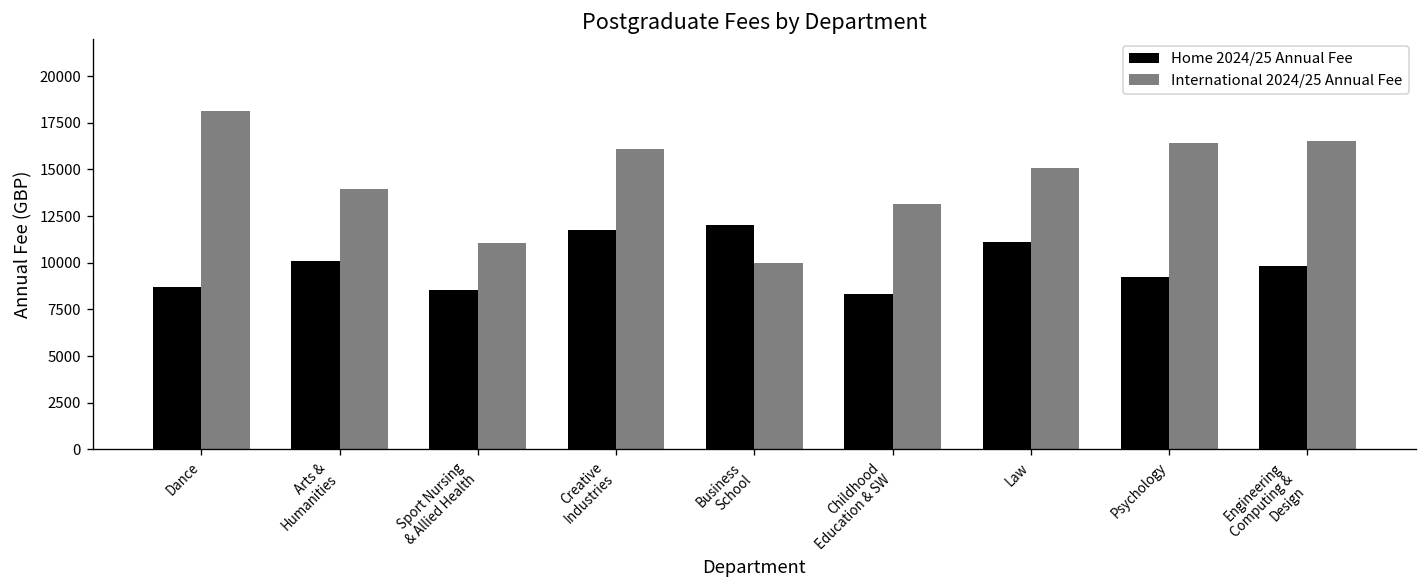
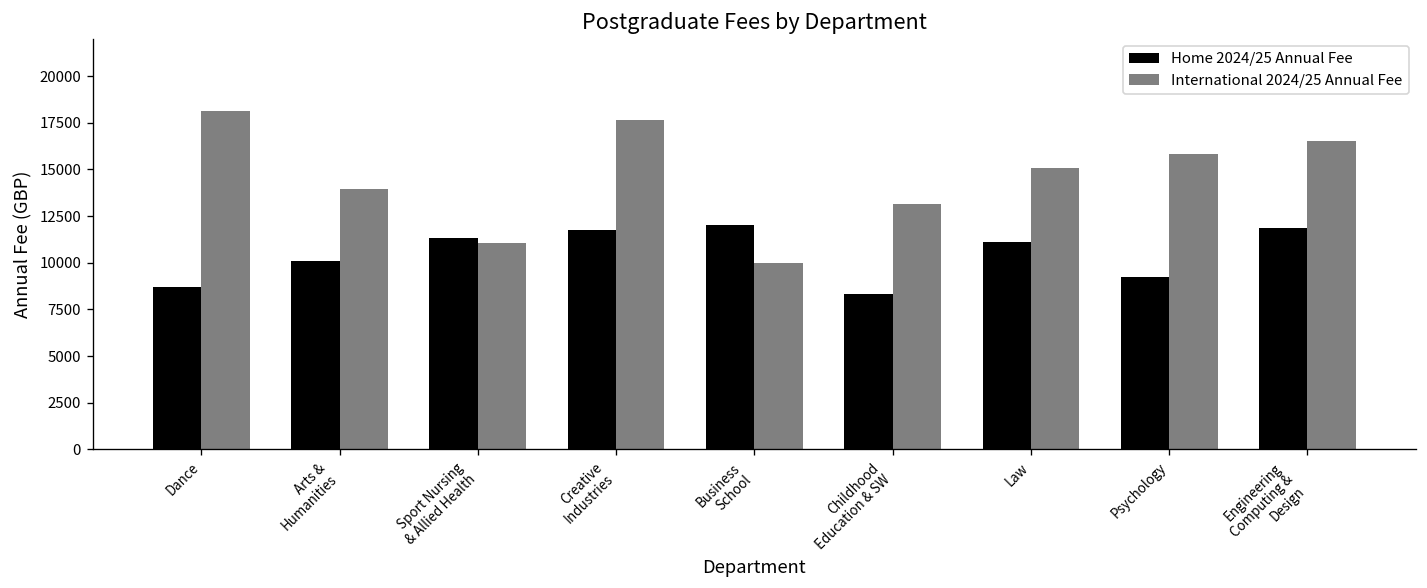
  {
    "Home 2024/25 Annual Fee": {
      "Dance": 8700,
      "Arts & Humanities": 10100,
-     "Sport Nursing & Allied Health": 8500,
+     "Sport Nursing & Allied Health": 11300,
      "Creative Industries": 11800,
      "Business School": 12000,
      "Childhood Education & SW": 8300,
      "Law": 11100,
      "Psychology": 9300,
-     "Engineering Computing & Design": 9800
+     "Engineering Computing & Design": 11900
    },
    "International 2024/25 Annual Fee": {
      "Dance": 18100,
      "Arts & Humanities": 13900,
      "Sport Nursing & Allied Health": 11000,
-     "Creative Industries": 16100,
+     "Creative Industries": 17600,
      "Business School": 10000,
      "Childhood Education & SW": 13100,
      "Law": 15100,
-     "Psychology": 16400,
+     "Psychology": 15800,
      "Engineering Computing & Design": 16500
    }
  }
